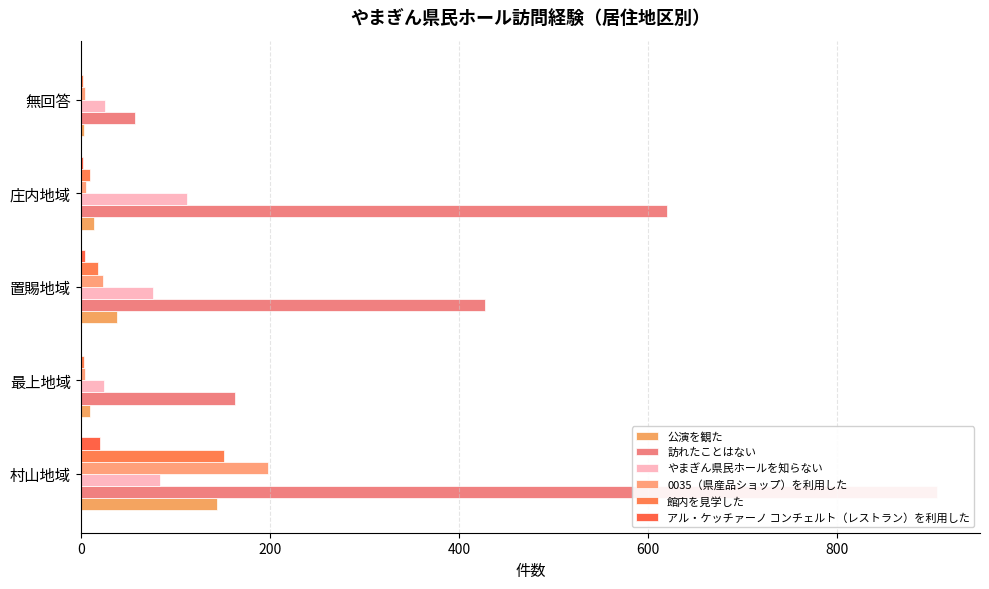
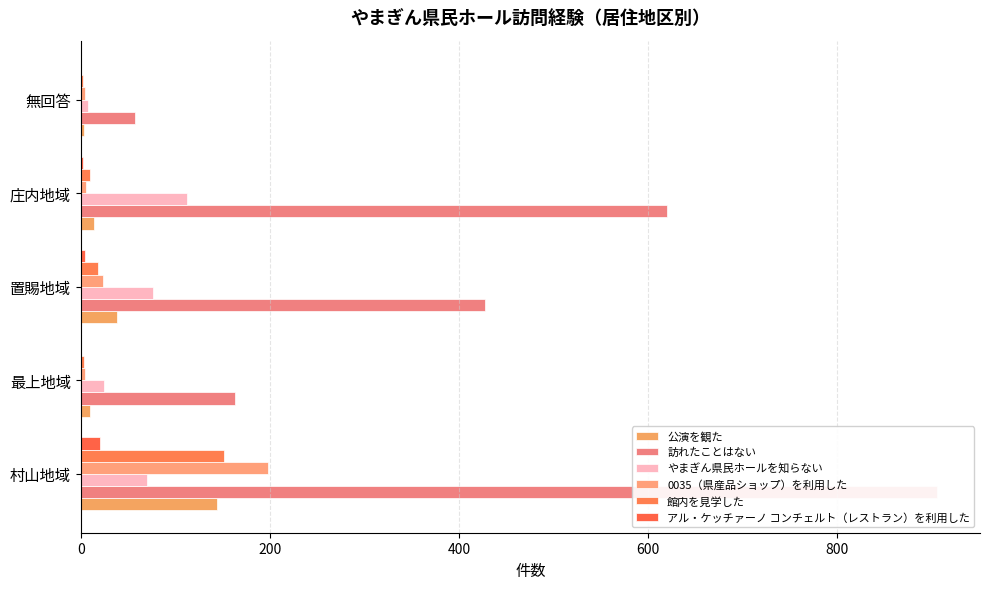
  {
    "やまぎん県民ホールを知らない": {
-     "無回答": 30,
+     "無回答": 10,
      "庄内地域": 110,
      "置賜地域": 80,
      "最上地域": 30,
-     "村山地域": 80
+     "村山地域": 70
    }
  }
